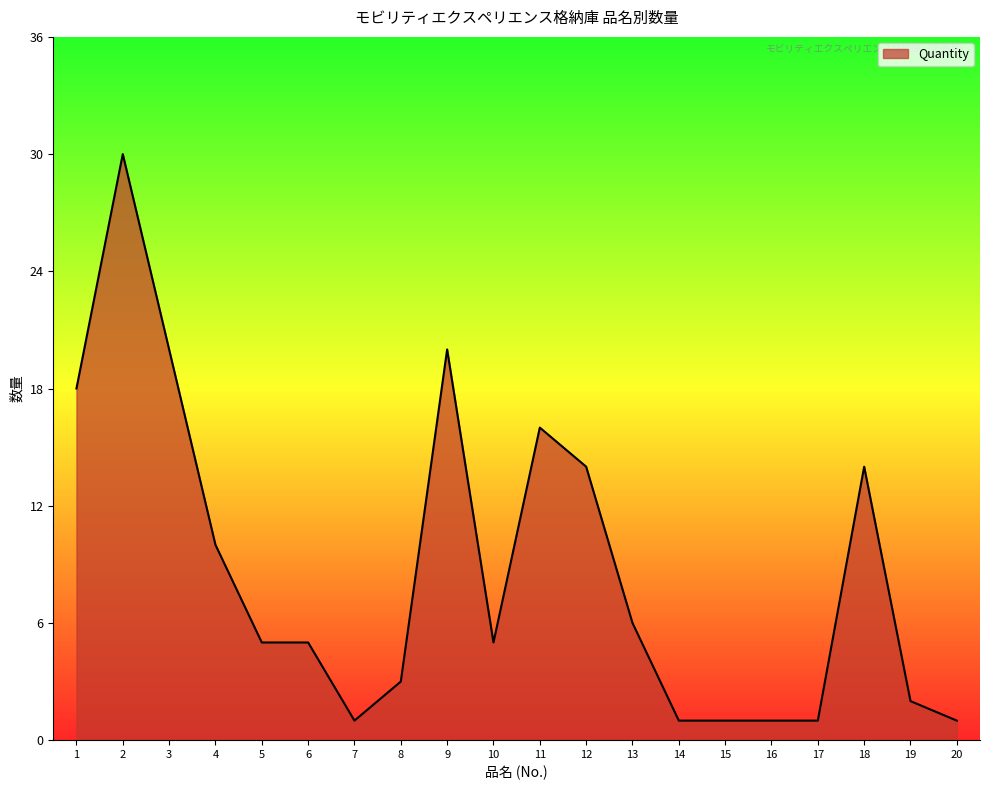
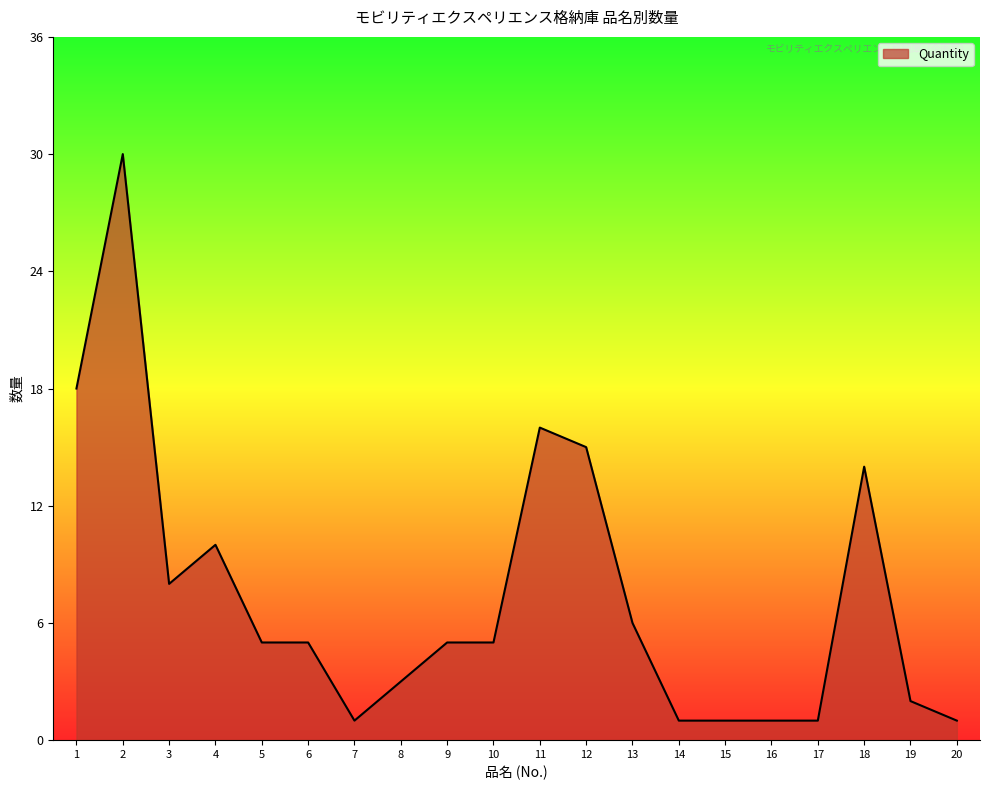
  {
    "1": 18,
    "2": 30,
-   "3": 20,
+   "3": 8,
    "4": 10,
    "5": 5,
    "6": 5,
    "7": 1,
    "8": 3,
-   "9": 20,
+   "9": 5,
    "10": 5,
    "11": 16,
-   "12": 14,
+   "12": 15,
    "13": 6,
    "14": 1,
    "15": 1,
    "16": 1,
    "17": 1,
    "18": 14,
    "19": 2,
    "20": 1
  }
